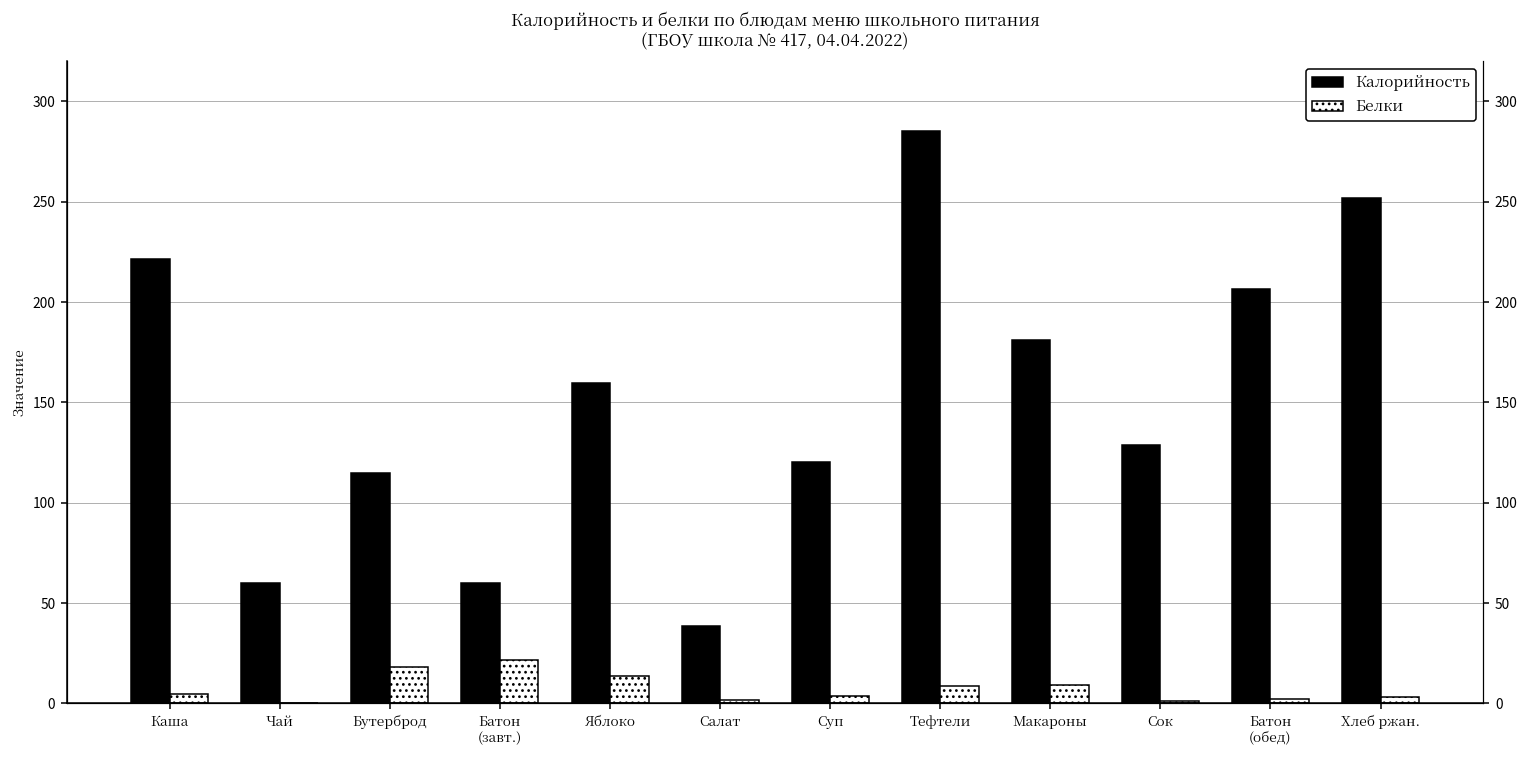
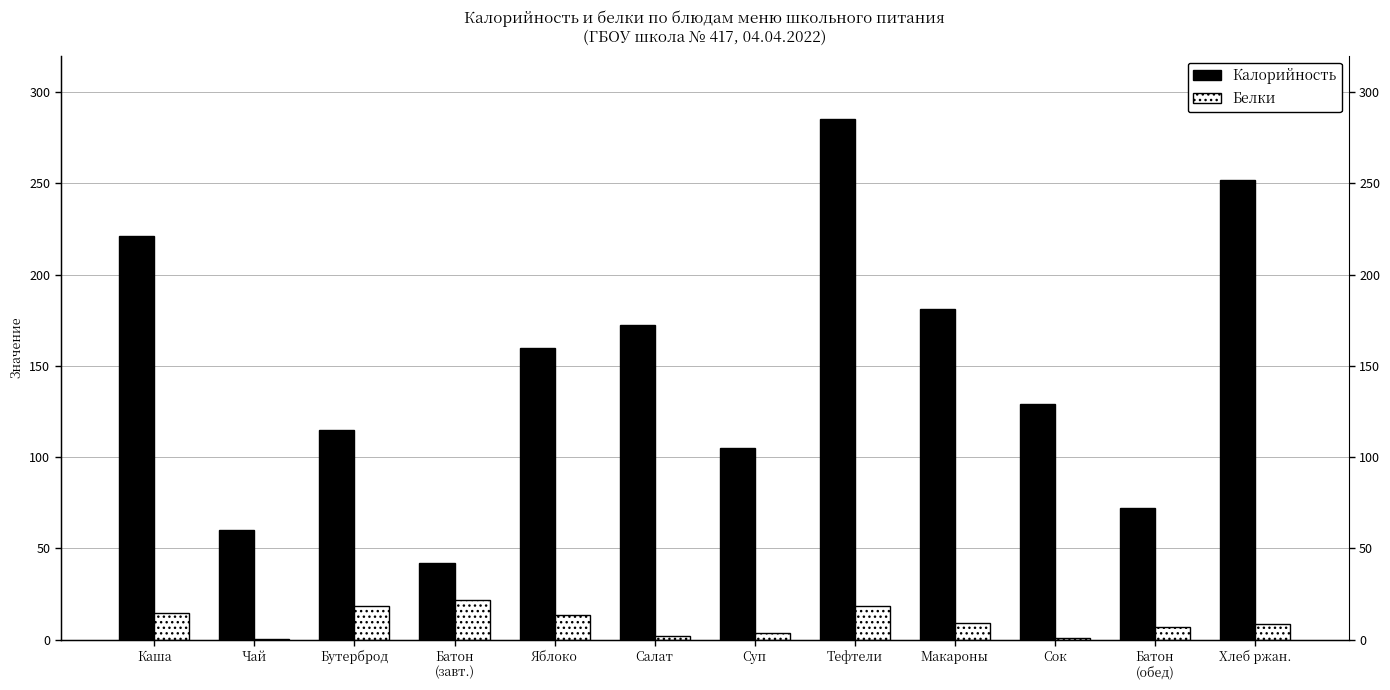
  {
    "Калорийность": {
      "Каша": 221,
      "Чай": 60,
      "Бутерброд": 115,
-     "Батон (завт.)": 60,
+     "Батон (завт.)": 42,
      "Яблоко": 160,
-     "Салат": 39,
-     "Суп": 120,
+     "Салат": 172,
+     "Суп": 105,
      "Тефтели": 285,
      "Макароны": 181,
      "Сок": 129,
-     "Батон (обед)": 207,
+     "Батон (обед)": 72,
      "Хлеб ржан.": 252
    },
    "Белки": {
-     "Каша": 5,
+     "Каша": 15,
      "Бутерброд": 18,
      "Батон (завт.)": 22,
      "Яблоко": 14,
      "Салат": 2,
      "Суп": 4,
-     "Тефтели": 9,
+     "Тефтели": 18,
      "Макароны": 9,
-     "Батон (обед)": 2,
-     "Хлеб ржан.": 3
+     "Батон (обед)": 7,
+     "Хлеб ржан.": 8
    }
  }
